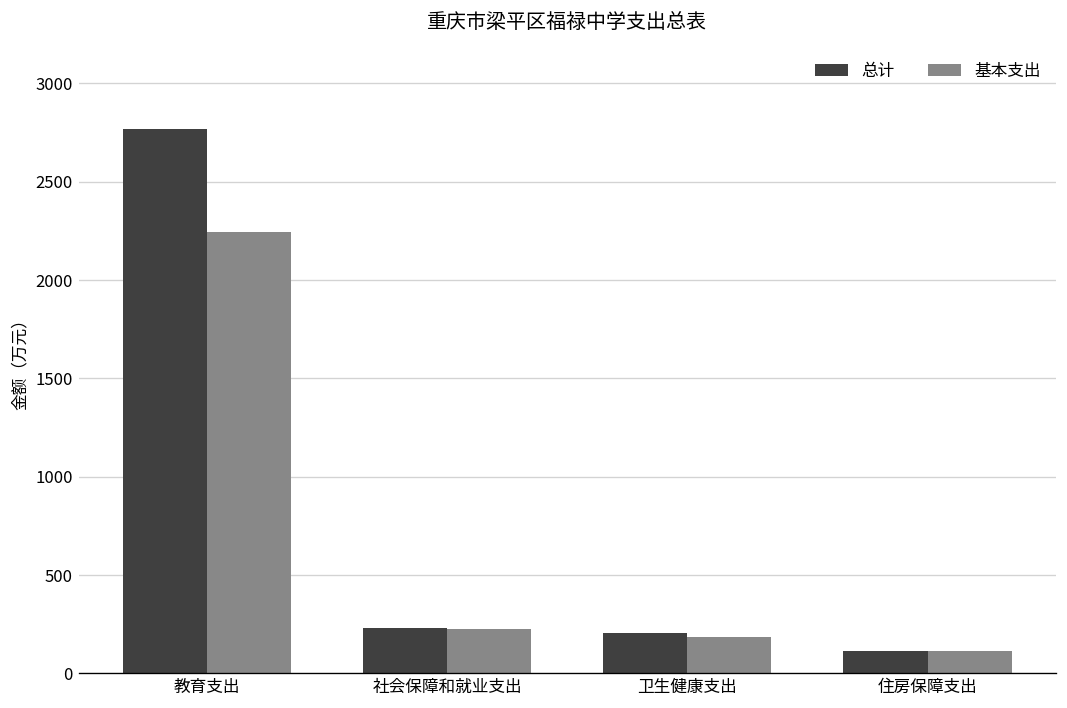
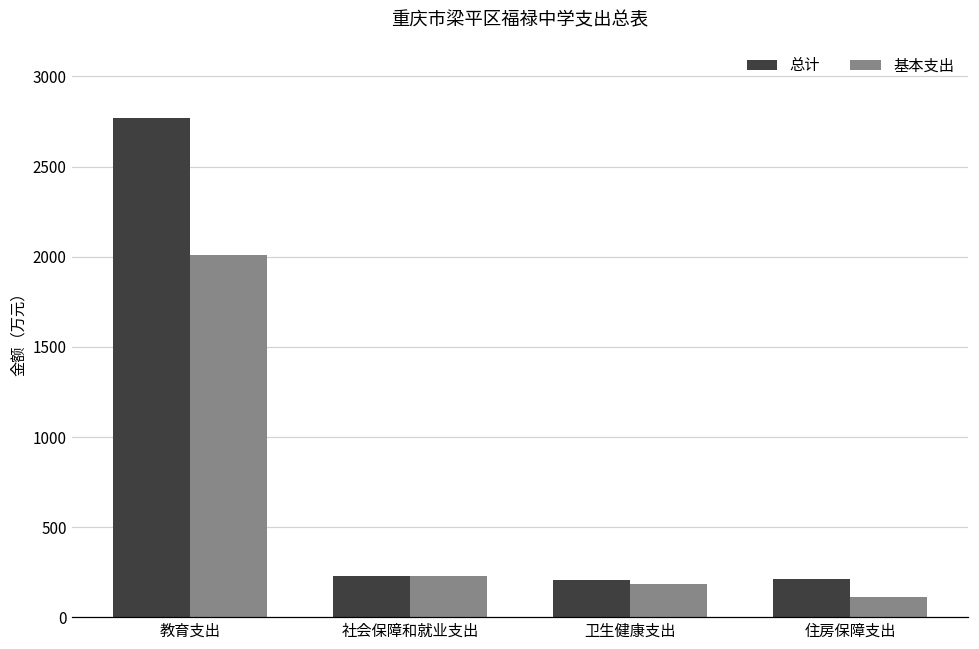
  {
    "总计": {
      "教育支出": 2770,
      "社会保障和就业支出": 230,
      "卫生健康支出": 210,
-     "住房保障支出": 110
+     "住房保障支出": 210
    },
    "基本支出": {
-     "教育支出": 2250,
+     "教育支出": 2010,
      "社会保障和就业支出": 230,
      "卫生健康支出": 180,
      "住房保障支出": 110
    }
  }
